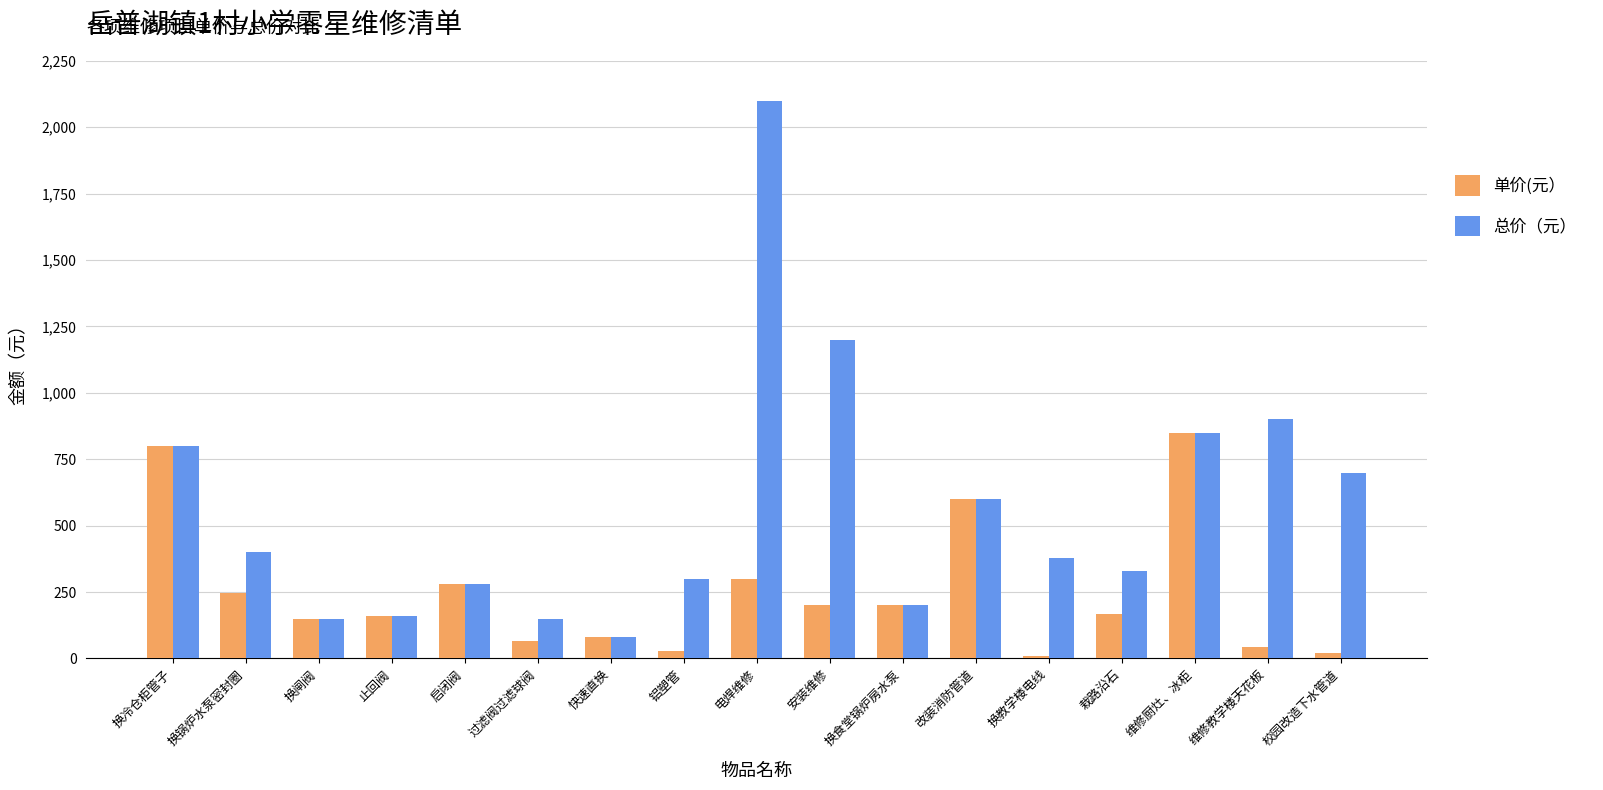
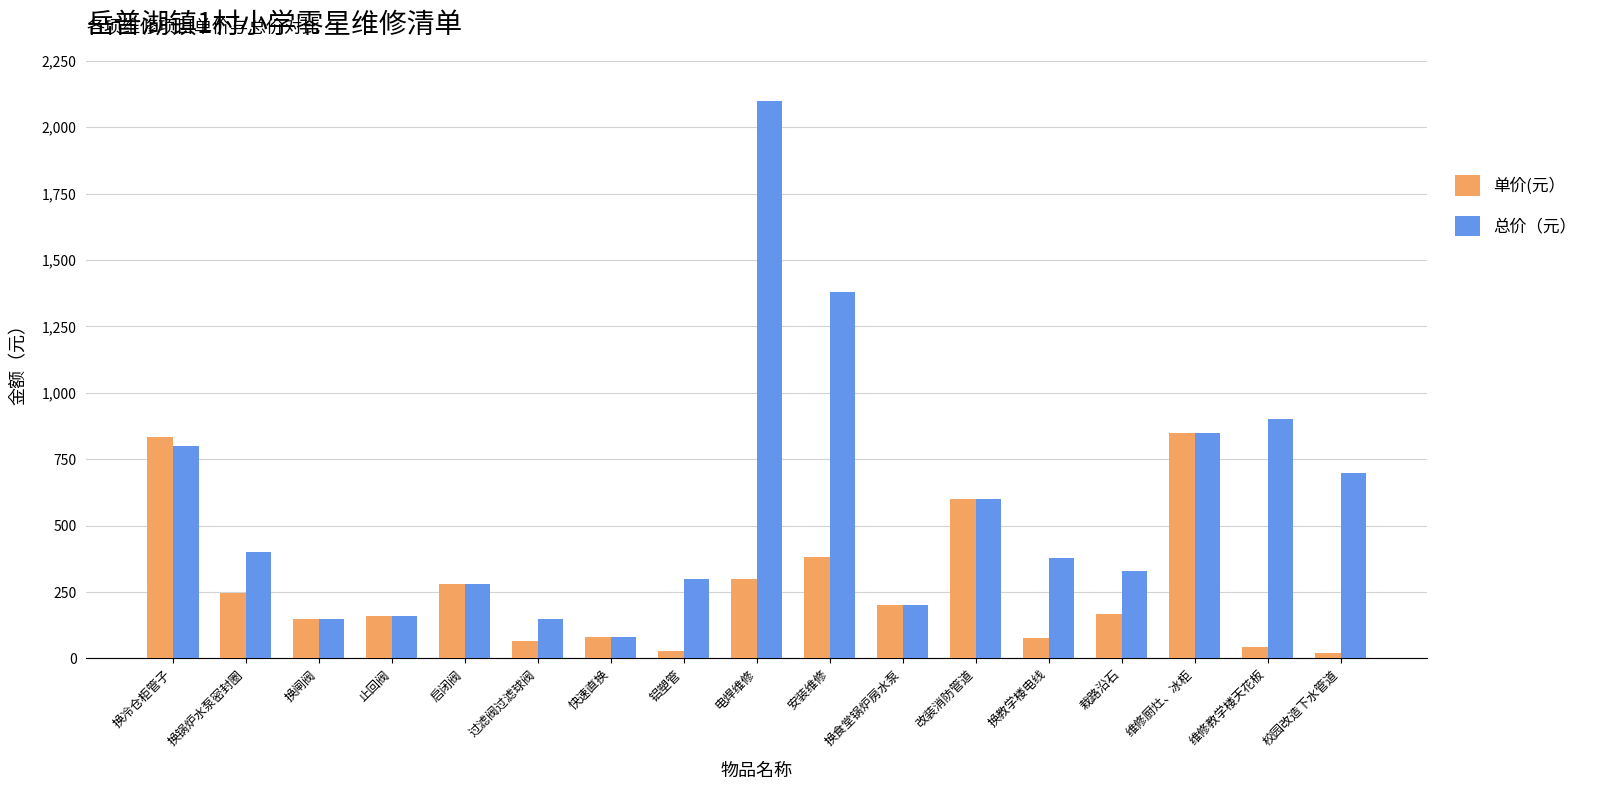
  {
    "单价(元）": {
-     "换冷仓柜管子": "800",
+     "换冷仓柜管子": "830",
      "换锅炉水泵密封圈": "250",
      "换闸阀": "150",
      "止回阀": "160",
      "启闭阀": "280",
      "过滤阀过滤球阀": "70",
      "快速直换": "80",
      "铝塑管": "30",
      "电焊维修": "300",
-     "安装维修": "200",
+     "安装维修": "380",
      "换食堂锅炉房水泵": "200",
      "改装消防管道": "600",
-     "换教学楼电线": "10",
+     "换教学楼电线": "80",
      "栽路沿石": "170",
      "维修厨灶、冰柜": "850",
      "维修教学楼天花板": "50",
      "校园改造下水管道": "20"
    },
    "总价（元）": {
      "换冷仓柜管子": "800",
      "换锅炉水泵密封圈": "400",
      "换闸阀": "150",
      "止回阀": "160",
      "启闭阀": "280",
      "过滤阀过滤球阀": "150",
      "快速直换": "80",
      "铝塑管": "300",
      "电焊维修": "2,100",
-     "安装维修": "1,200",
+     "安装维修": "1,380",
      "换食堂锅炉房水泵": "200",
      "改装消防管道": "600",
      "换教学楼电线": "380",
      "栽路沿石": "330",
      "维修厨灶、冰柜": "850",
      "维修教学楼天花板": "900",
      "校园改造下水管道": "700"
    }
  }
